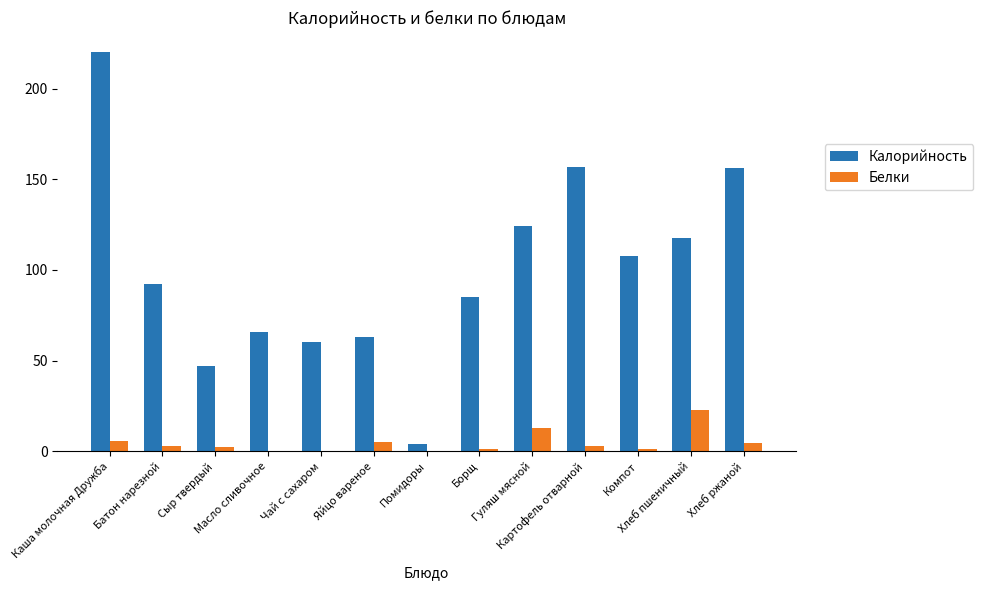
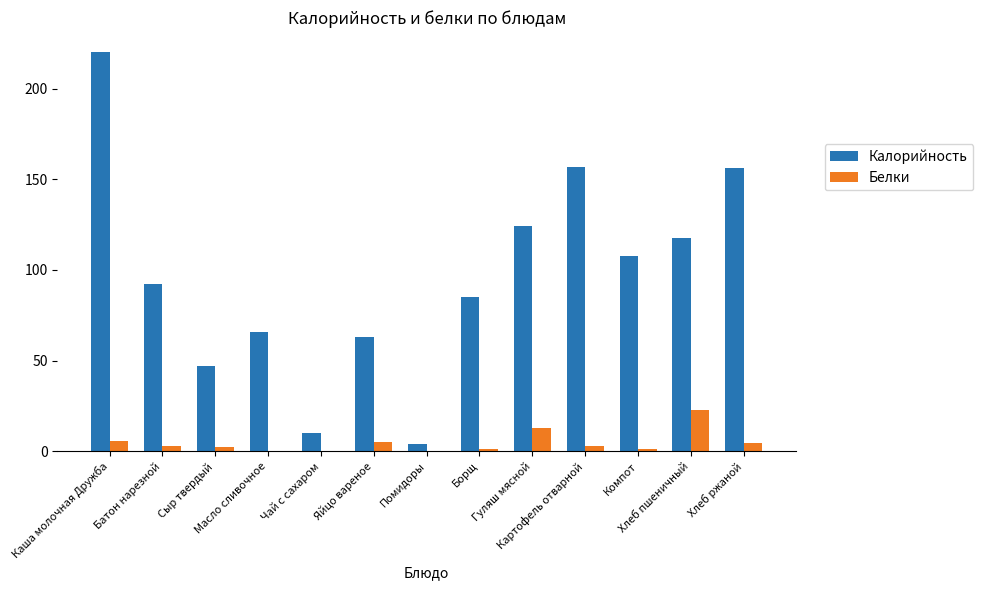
  {
    "Калорийность": {
      "Каша молочная Дружба": 220,
      "Батон нарезной": 92,
      "Сыр твердый": 47,
      "Масло сливочное": 66,
-     "Чай с сахаром": 60,
+     "Чай с сахаром": 10,
      "Яйцо вареное": 63,
      "Помидоры": 4,
      "Борщ": 85,
      "Гуляш мясной": 124,
      "Картофель отварной": 157,
      "Компот": 107,
      "Хлеб пшеничный": 118,
      "Хлеб ржаной": 156
    },
    "Белки": {
      "Каша молочная Дружба": 6,
      "Батон нарезной": 3,
      "Сыр твердый": 2,
      "Яйцо вареное": 5,
      "Помидоры": 0,
      "Борщ": 1,
      "Гуляш мясной": 13,
      "Картофель отварной": 3,
      "Хлеб пшеничный": 23,
      "Хлеб ржаной": 5
    }
  }
